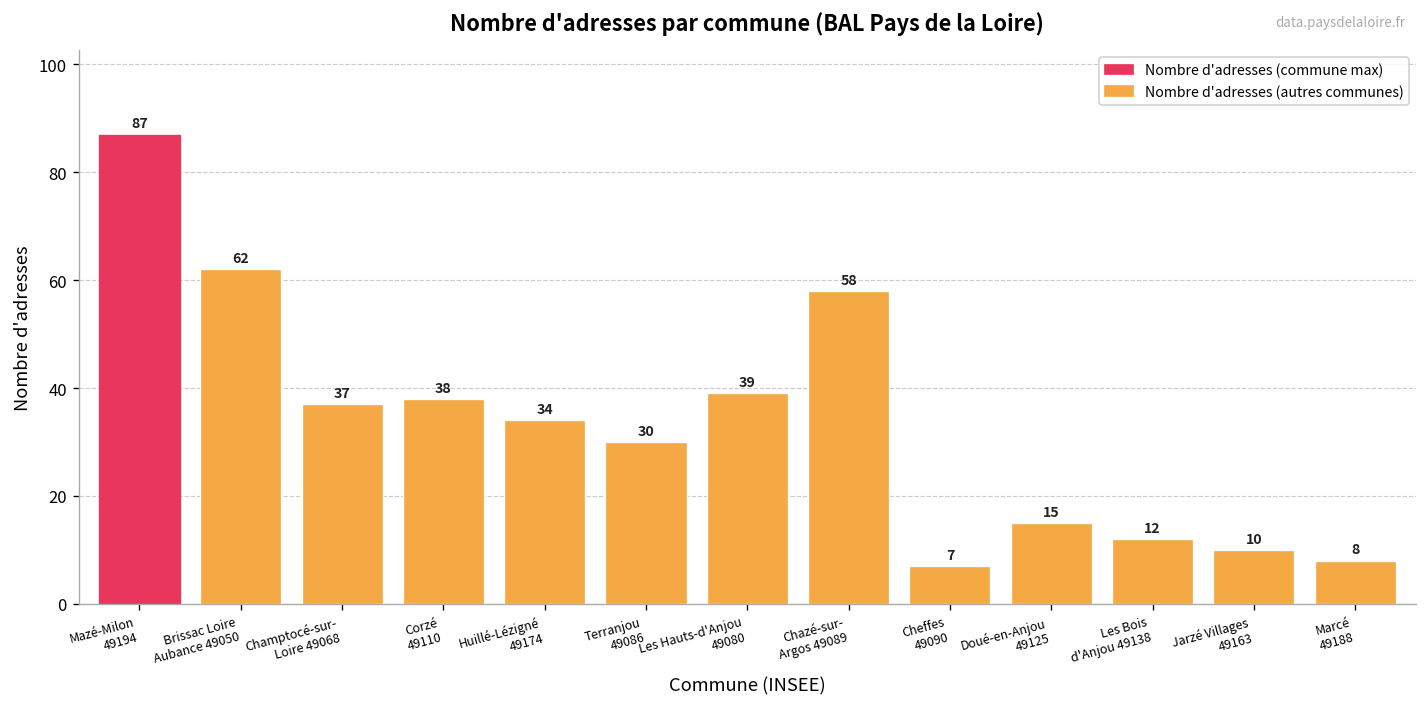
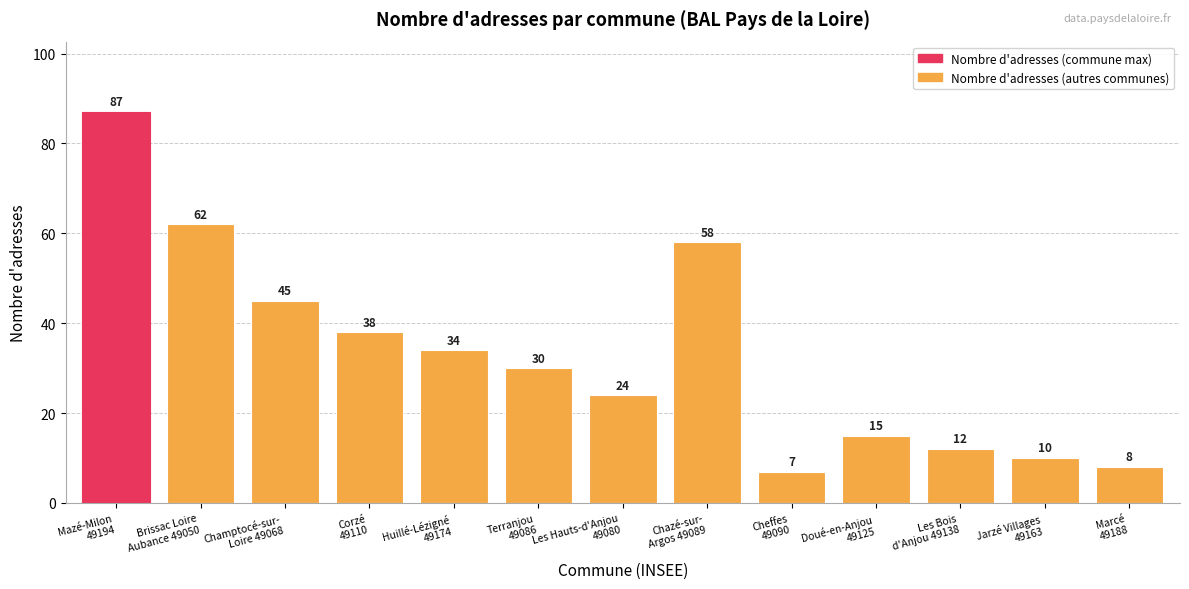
  {
    "Mazé-Milon 49194": 87,
    "Brissac Loire Aubance 49050": 62,
-   "Champtocé-sur- Loire 49068": 37,
+   "Champtocé-sur- Loire 49068": 45,
    "Corzé 49110": 38,
    "Huillé-Lézigné 49174": 34,
    "Terranjou 49086": 30,
-   "Les Hauts-d'Anjou 49080": 39,
+   "Les Hauts-d'Anjou 49080": 24,
    "Chazé-sur- Argos 49089": 58,
    "Cheffes 49090": 7,
    "Doué-en-Anjou 49125": 15,
    "Les Bois d'Anjou 49138": 12,
    "Jarzé Villages 49163": 10,
    "Marcé 49188": 8
  }
